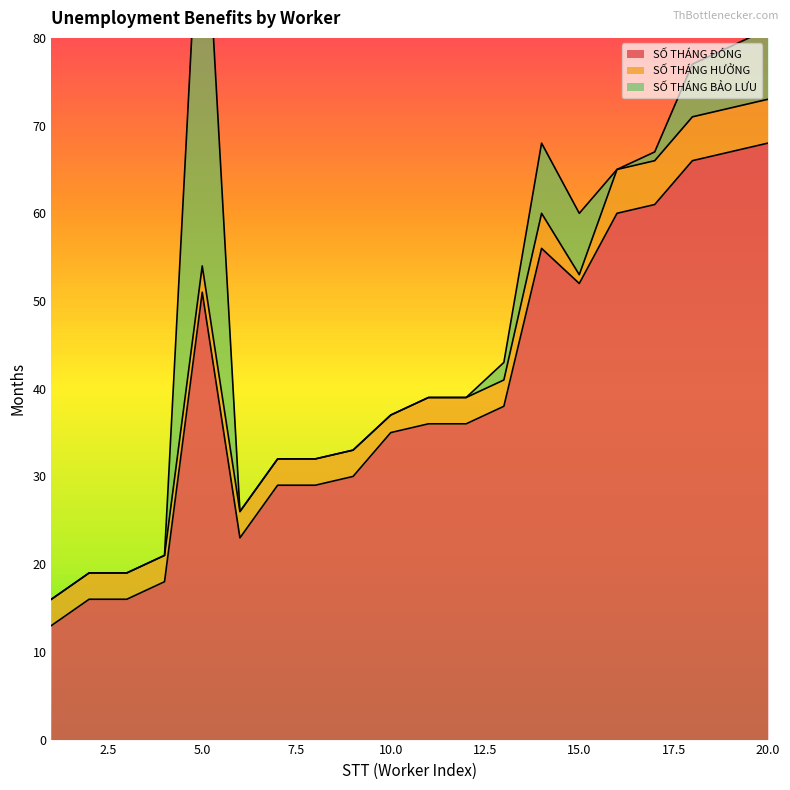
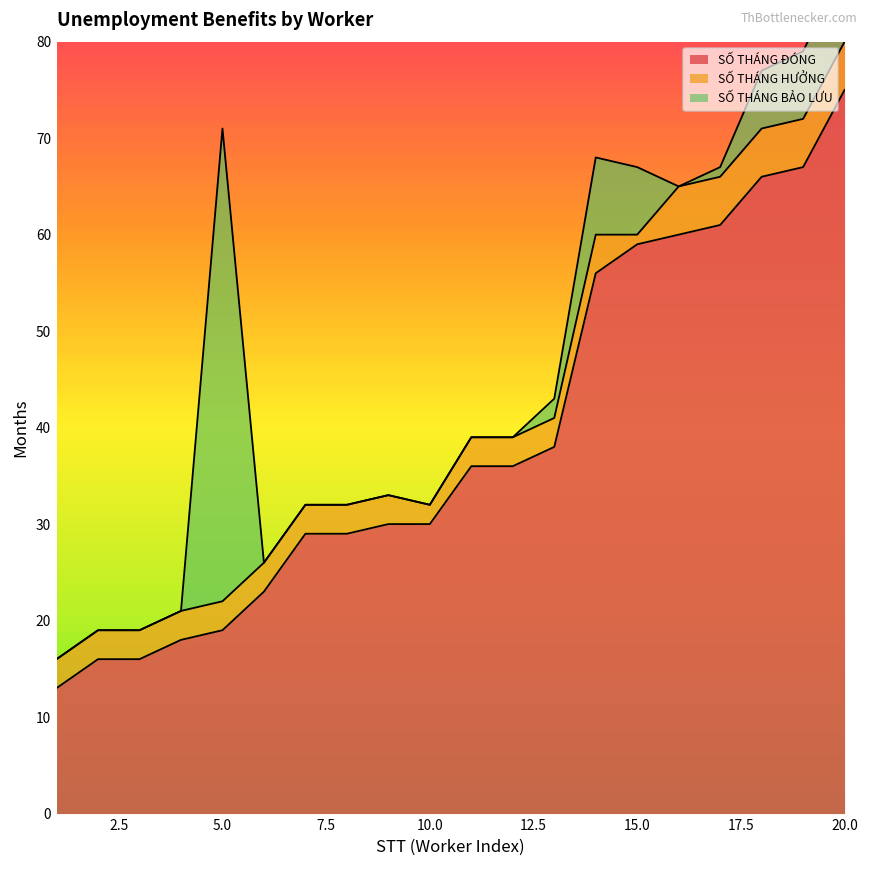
  {
    "SỐ THÁNG ĐÓNG": {
-     "5.0": 51,
-     "10.0": 35,
-     "15.0": 52,
-     "20.0": 68
+     "5.0": 19,
+     "10.0": 30,
+     "15.0": 59,
+     "20.0": 75
    },
    "SỐ THÁNG HƯỞNG": {
      "5.0": 3,
      "15.0": 1,
      "20.0": 5
    },
    "SỐ THÁNG BẢO LƯU": {
      "15.0": 7
    }
  }
